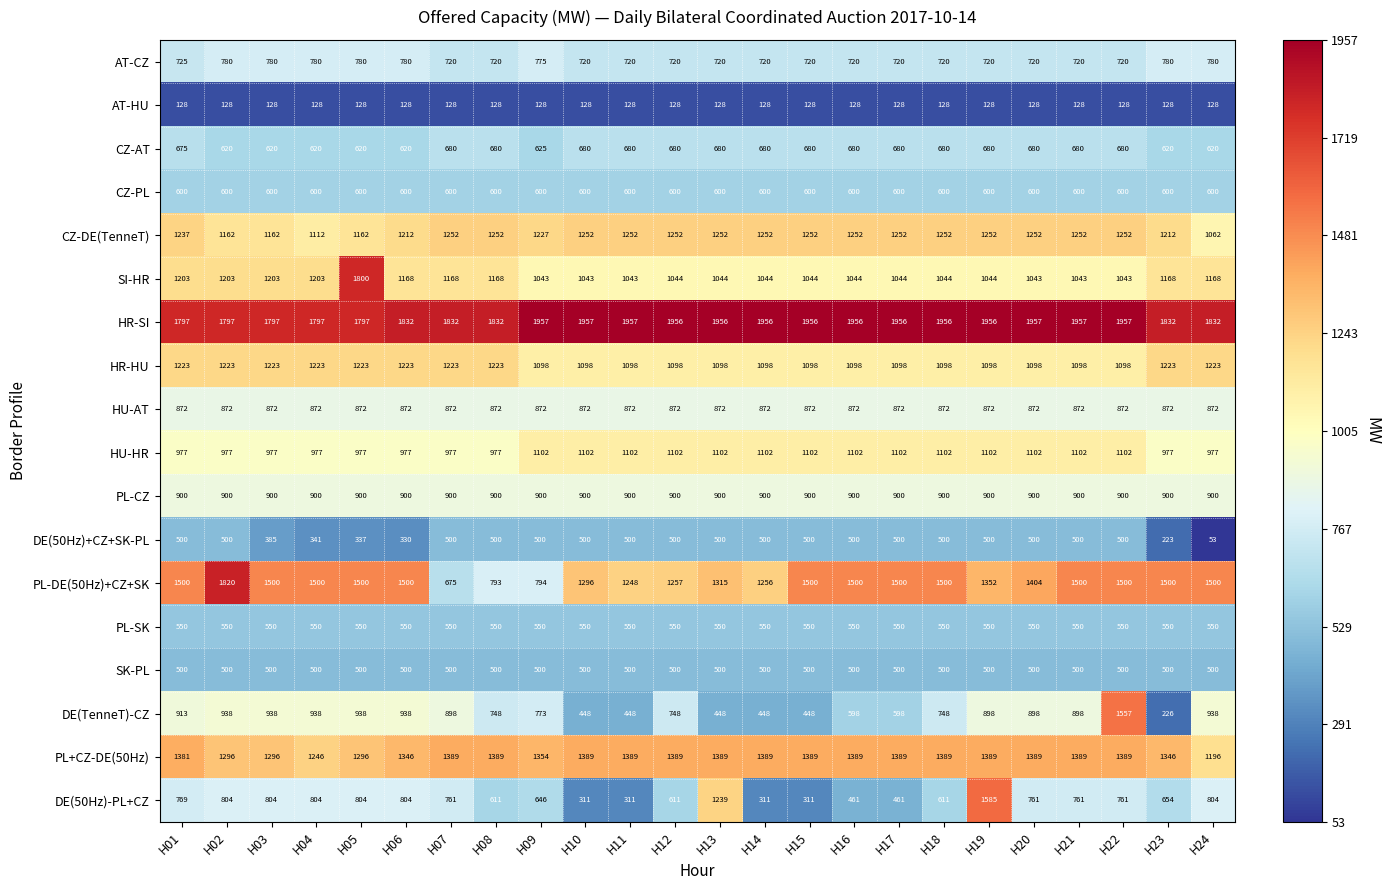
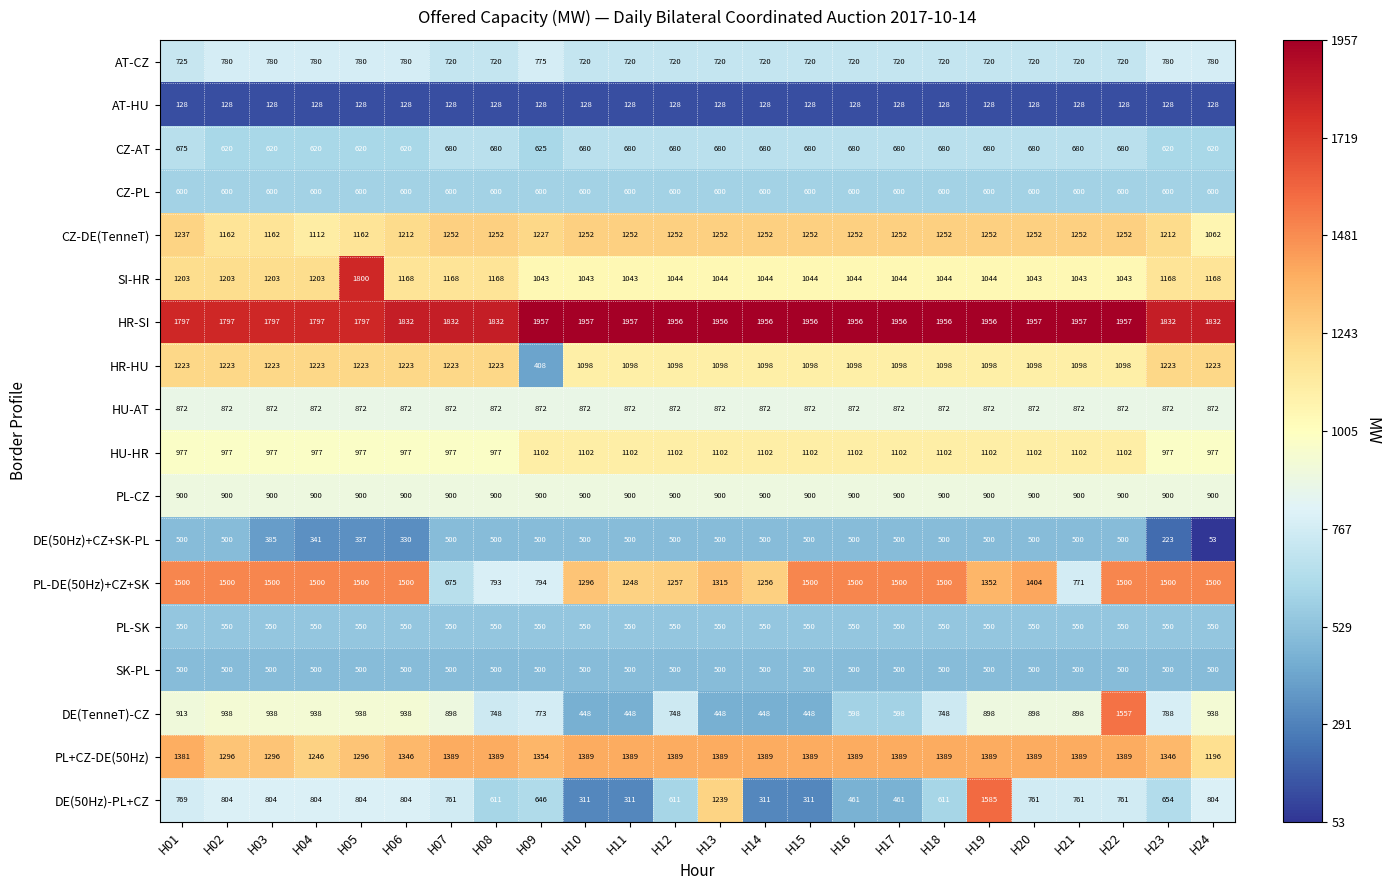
  {
    "HR-HU": {
      "H01": 1223,
      "H02": 1223,
      "H03": 1223,
      "H04": 1223,
      "H05": 1223,
      "H06": 1223,
      "H07": 1223,
      "H08": 1223,
-     "H09": 1098,
+     "H09": 408,
      "H10": 1098,
      "H11": 1098,
      "H12": 1098,
      "H13": 1098,
      "H14": 1098,
      "H15": 1098,
      "H16": 1098,
      "H17": 1098,
      "H18": 1098,
      "H19": 1098,
      "H20": 1098,
      "H21": 1098,
      "H22": 1098,
      "H23": 1223,
      "H24": 1223
    },
    "PL-DE(50Hz)+CZ+SK": {
      "H01": 1500,
-     "H02": 1820,
+     "H02": 1500,
      "H03": 1500,
      "H04": 1500,
      "H05": 1500,
      "H06": 1500,
      "H07": 675,
      "H08": 793,
      "H09": 794,
      "H10": 1296,
      "H11": 1248,
      "H12": 1257,
      "H13": 1315,
      "H14": 1256,
      "H15": 1500,
      "H16": 1500,
      "H17": 1500,
      "H18": 1500,
      "H19": 1352,
      "H20": 1404,
-     "H21": 1500,
+     "H21": 771,
      "H22": 1500,
      "H23": 1500,
      "H24": 1500
    },
    "DE(TenneT)-CZ": {
      "H01": 913,
      "H02": 938,
      "H03": 938,
      "H04": 938,
      "H05": 938,
      "H06": 938,
      "H07": 898,
      "H08": 748,
      "H09": 773,
      "H10": 448,
      "H11": 448,
      "H12": 748,
      "H13": 448,
      "H14": 448,
      "H15": 448,
      "H16": 598,
      "H17": 598,
      "H18": 748,
      "H19": 898,
      "H20": 898,
      "H21": 898,
      "H22": 1557,
-     "H23": 226,
+     "H23": 788,
      "H24": 938
    }
  }
